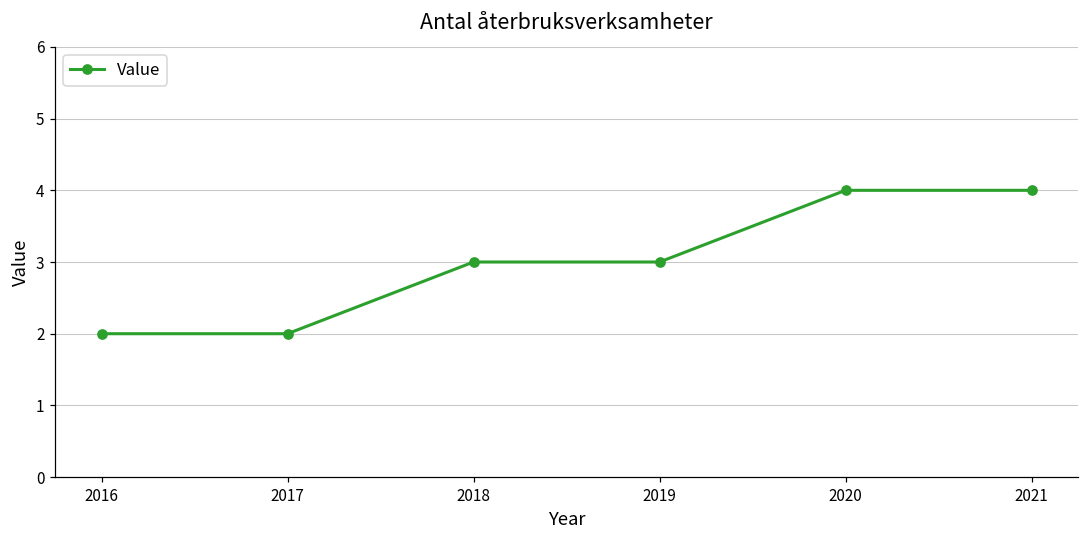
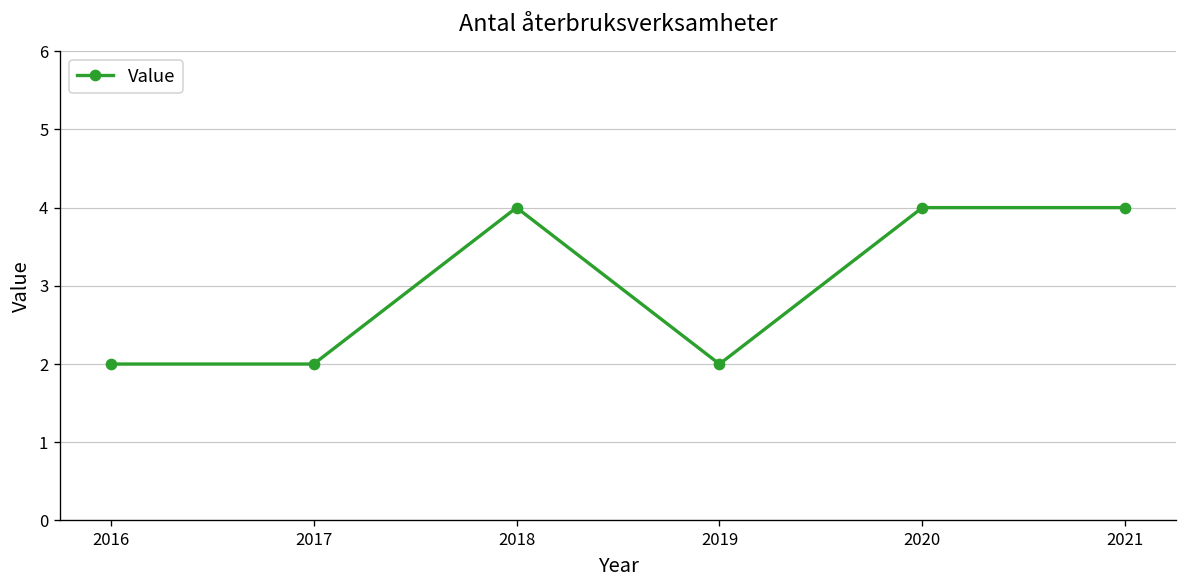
  {
    "2016": 2,
    "2017": 2,
-   "2018": 3,
-   "2019": 3,
+   "2018": 4,
+   "2019": 2,
    "2020": 4,
    "2021": 4
  }
